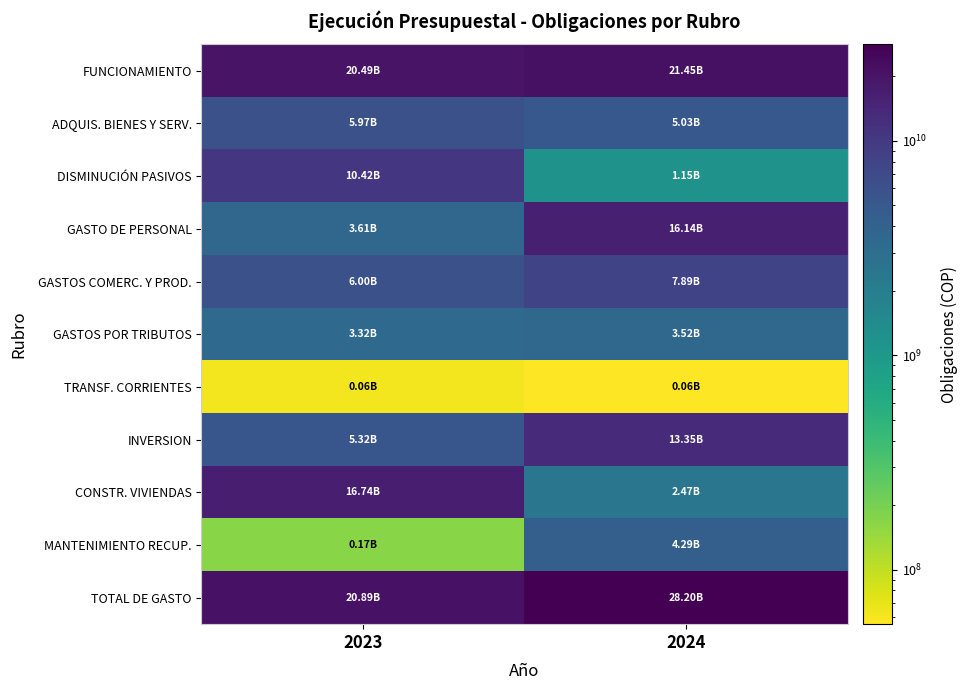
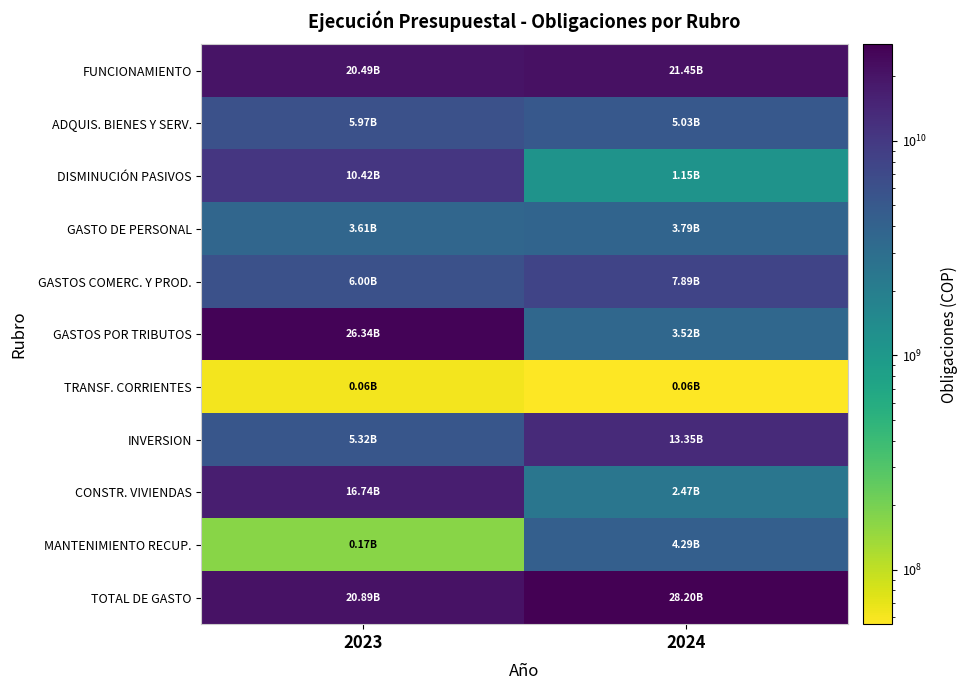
  {
    "FUNCIONAMIENTO": {
      "2023": "20.49B",
      "2024": "21.45B"
    },
    "ADQUIS. BIENES Y SERV.": {
      "2023": "5.97B",
      "2024": "5.03B"
    },
    "DISMINUCIÓN PASIVOS": {
      "2023": "10.42B",
      "2024": "1.15B"
    },
    "GASTO DE PERSONAL": {
      "2023": "3.61B",
-     "2024": "16.14B"
+     "2024": "3.79B"
    },
    "GASTOS COMERC. Y PROD.": {
      "2023": "6.00B",
      "2024": "7.89B"
    },
    "GASTOS POR TRIBUTOS": {
-     "2023": "3.32B",
+     "2023": "26.34B",
      "2024": "3.52B"
    },
    "TRANSF. CORRIENTES": {
      "2023": "0.06B",
      "2024": "0.06B"
    },
    "INVERSION": {
      "2023": "5.32B",
      "2024": "13.35B"
    },
    "CONSTR. VIVIENDAS": {
      "2023": "16.74B",
      "2024": "2.47B"
    },
    "MANTENIMIENTO RECUP.": {
      "2023": "0.17B",
      "2024": "4.29B"
    },
    "TOTAL DE GASTO": {
      "2023": "20.89B",
      "2024": "28.20B"
    }
  }
